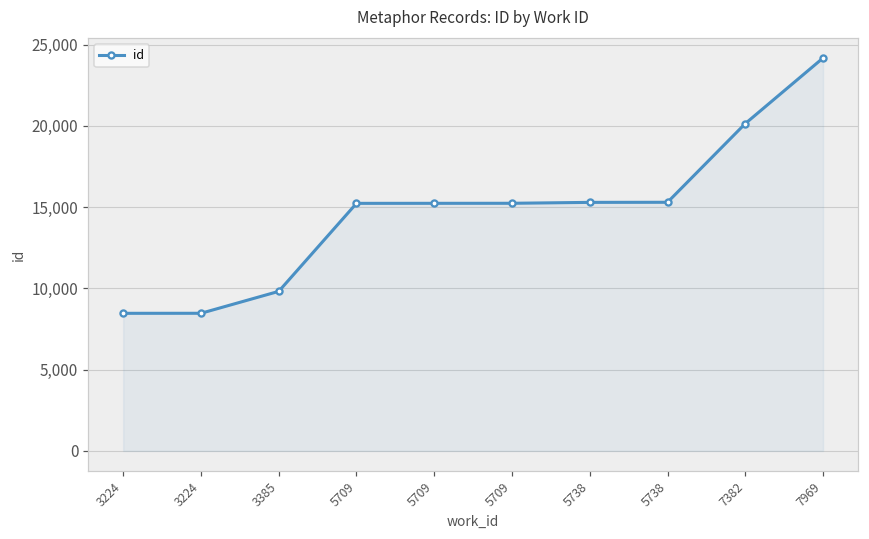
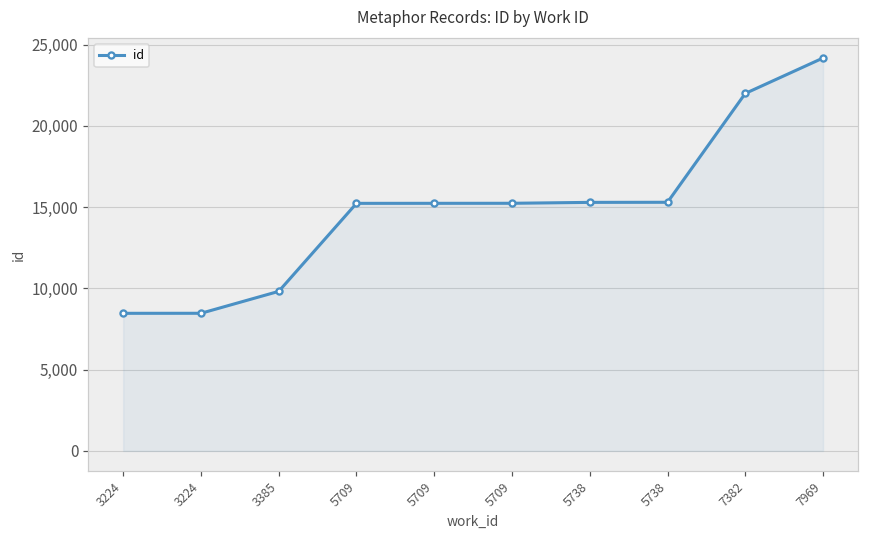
  {
    "3385": "9,800",
-   "7382": "20,100",
+   "7382": "22,000",
    "7969": "24,200"
  }
